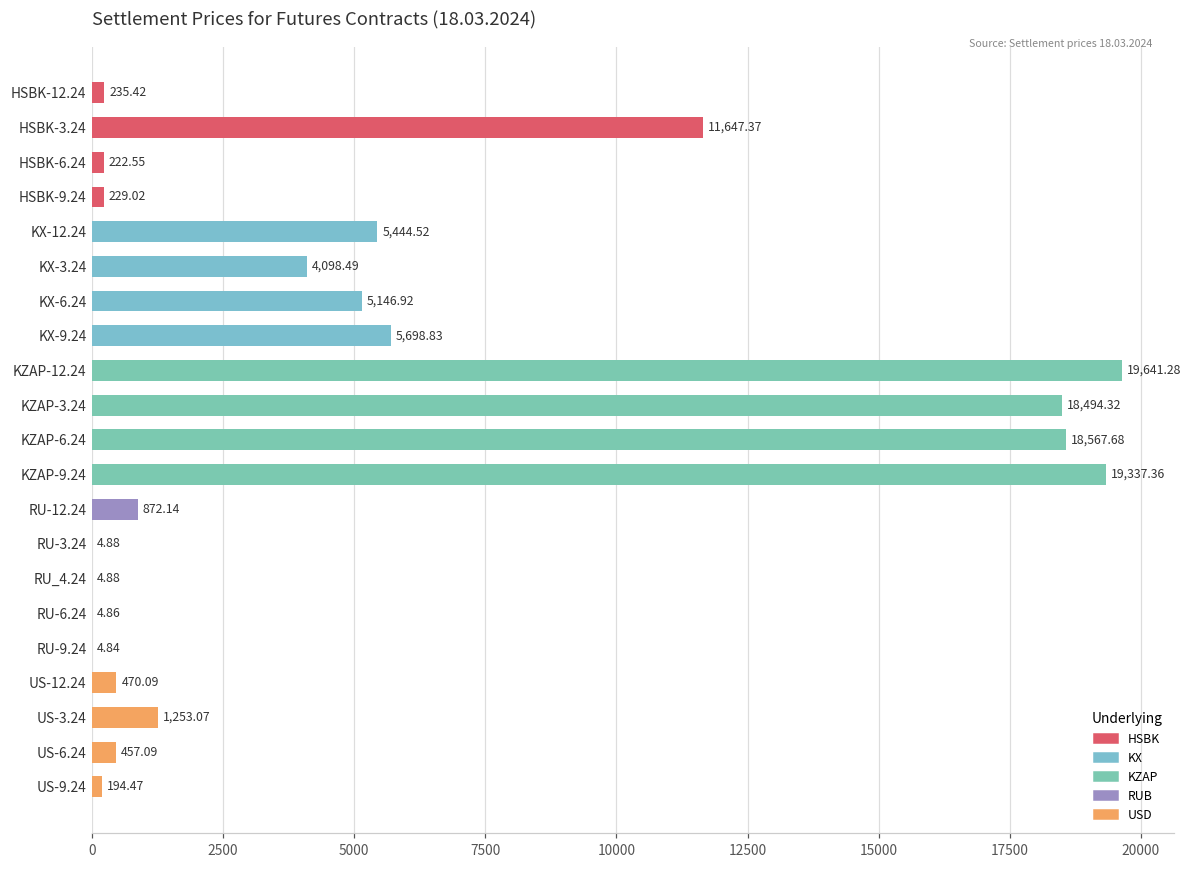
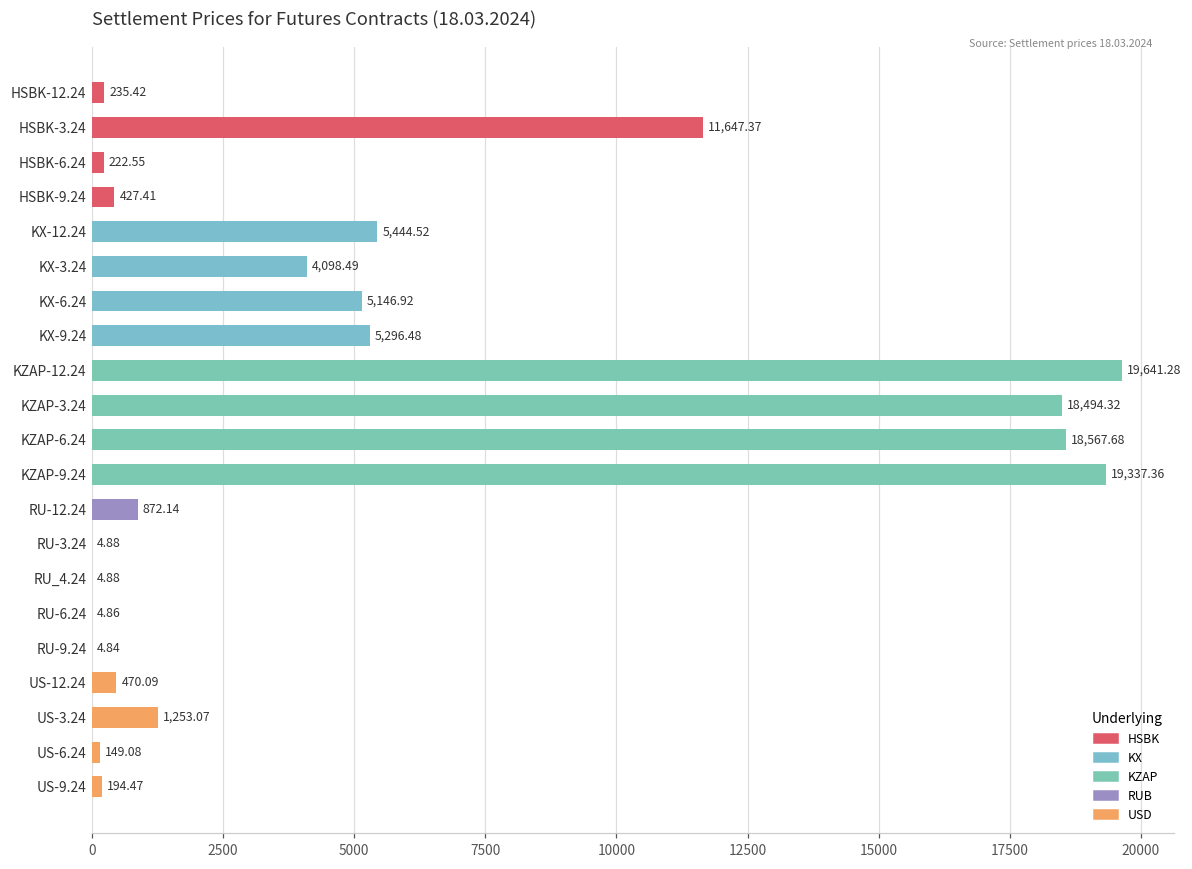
  {
    "HSBK-12.24": "235.42",
    "HSBK-3.24": "11,647.37",
    "HSBK-6.24": "222.55",
-   "HSBK-9.24": "229.02",
+   "HSBK-9.24": "427.41",
    "KX-12.24": "5,444.52",
    "KX-3.24": "4,098.49",
    "KX-6.24": "5,146.92",
-   "KX-9.24": "5,698.83",
+   "KX-9.24": "5,296.48",
    "KZAP-12.24": "19,641.28",
    "KZAP-3.24": "18,494.32",
    "KZAP-6.24": "18,567.68",
    "KZAP-9.24": "19,337.36",
    "RU-12.24": "872.14",
    "RU-3.24": "4.88",
    "RU_4.24": "4.88",
    "RU-6.24": "4.86",
    "RU-9.24": "4.84",
    "US-12.24": "470.09",
    "US-3.24": "1,253.07",
-   "US-6.24": "457.09",
+   "US-6.24": "149.08",
    "US-9.24": "194.47"
  }
